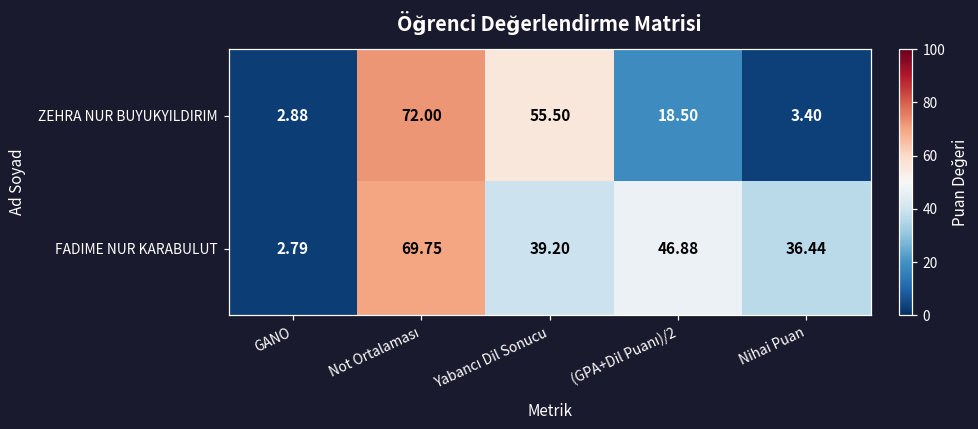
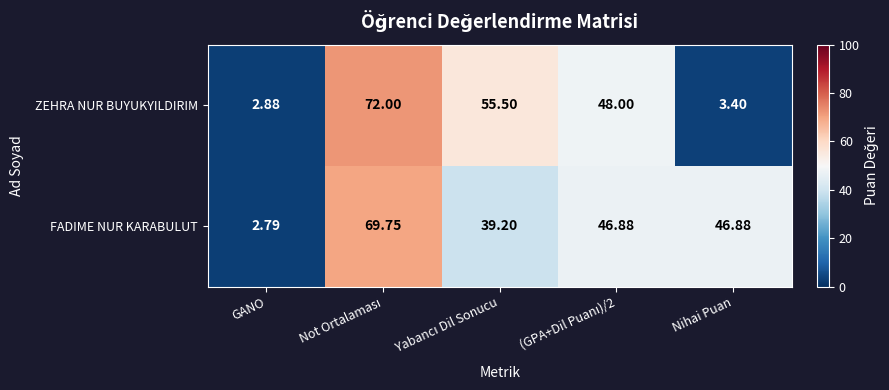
  {
    "ZEHRA NUR BUYUKYILDIRIM": {
      "GANO": 2.88,
      "Not Ortalaması": 72.00,
      "Yabancı Dil Sonucu": 55.50,
-     "(GPA+Dil Puanı)/2": 18.50,
+     "(GPA+Dil Puanı)/2": 48.00,
      "Nihai Puan": 3.40
    },
    "FADIME NUR KARABULUT": {
      "GANO": 2.79,
      "Not Ortalaması": 69.75,
      "Yabancı Dil Sonucu": 39.20,
      "(GPA+Dil Puanı)/2": 46.88,
-     "Nihai Puan": 36.44
+     "Nihai Puan": 46.88
    }
  }
